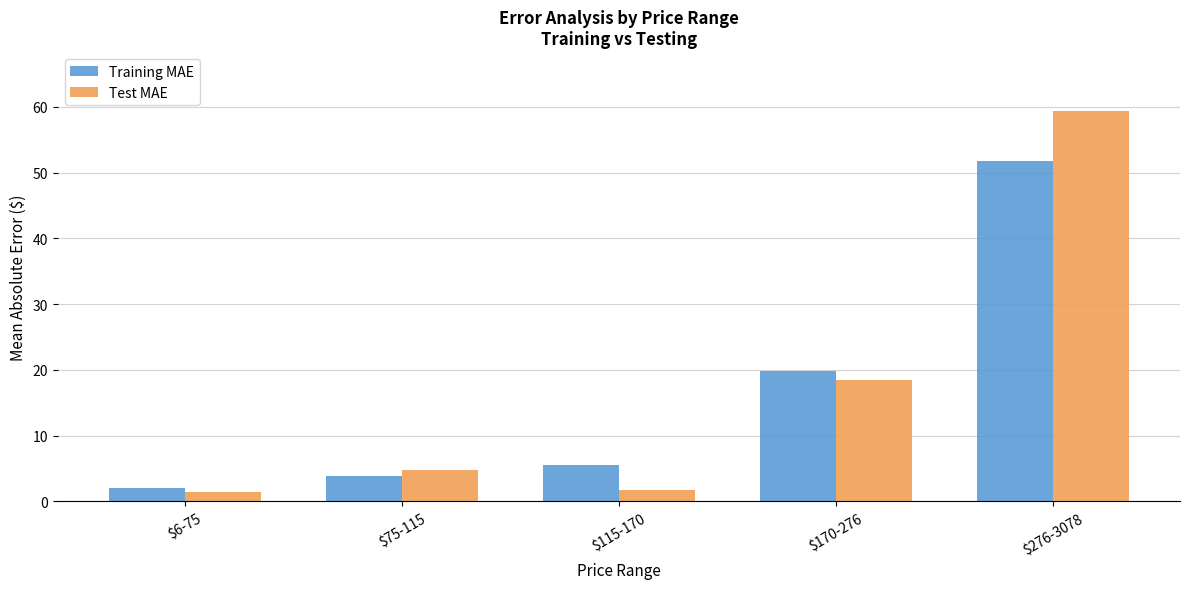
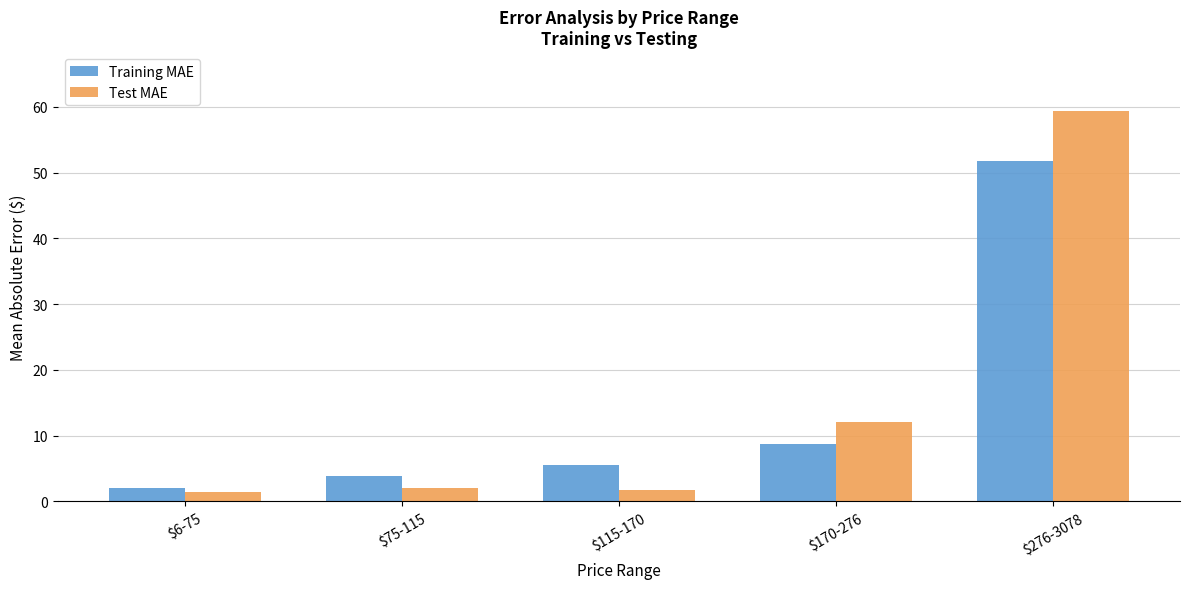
  {
    "Training MAE": {
      "$6-75": 2,
      "$75-115": 4,
      "$115-170": 6,
-     "$170-276": 20,
+     "$170-276": 9,
      "$276-3078": 52
    },
    "Test MAE": {
      "$6-75": 2,
-     "$75-115": 5,
+     "$75-115": 2,
      "$115-170": 2,
-     "$170-276": 18,
+     "$170-276": 12,
      "$276-3078": 59
    }
  }
